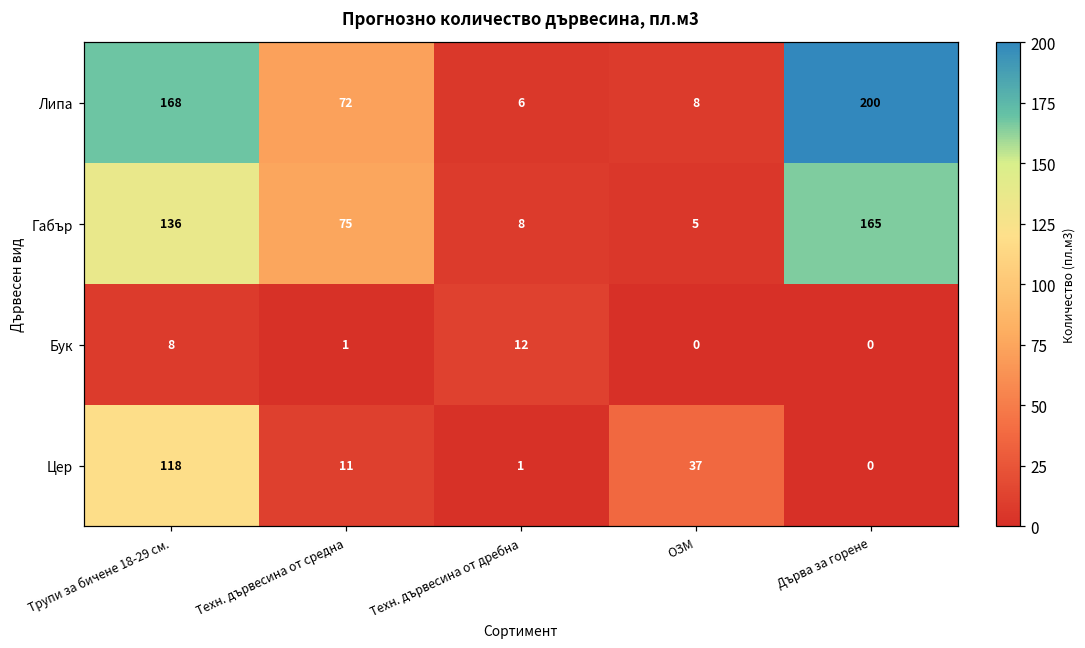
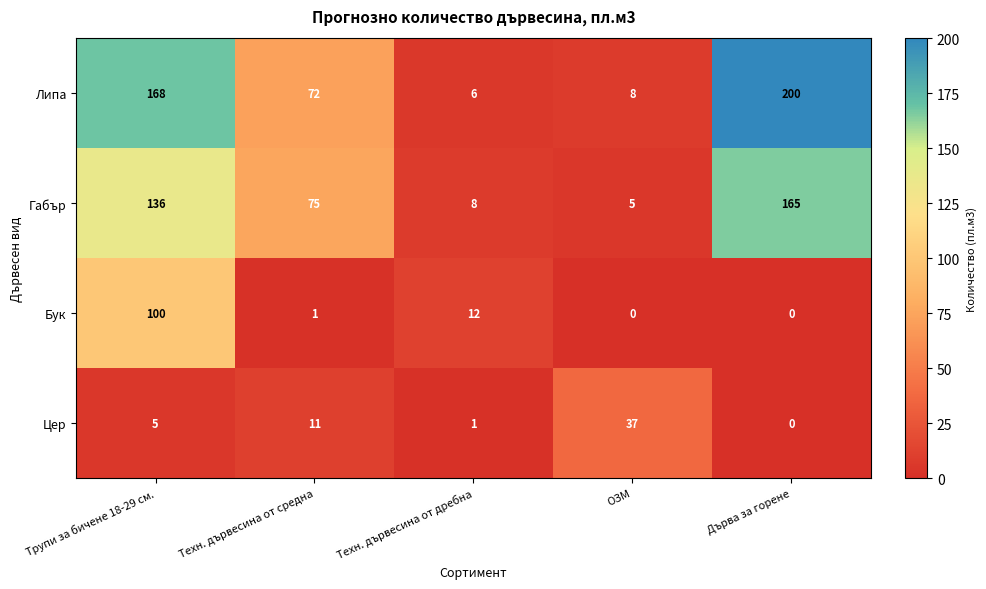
  {
    "Липа": {
      "Трупи за бичене 18-29 см.": 168,
      "Техн. дървесина от средна": 72,
      "Техн. дървесина от дребна": 6,
      "ОЗМ": 8,
      "Дърва за горене": 200
    },
    "Габър": {
      "Трупи за бичене 18-29 см.": 136,
      "Техн. дървесина от средна": 75,
      "Техн. дървесина от дребна": 8,
      "ОЗМ": 5,
      "Дърва за горене": 165
    },
    "Бук": {
-     "Трупи за бичене 18-29 см.": 8,
+     "Трупи за бичене 18-29 см.": 100,
      "Техн. дървесина от средна": 1,
      "Техн. дървесина от дребна": 12,
      "ОЗМ": 0,
      "Дърва за горене": 0
    },
    "Цер": {
-     "Трупи за бичене 18-29 см.": 118,
+     "Трупи за бичене 18-29 см.": 5,
      "Техн. дървесина от средна": 11,
      "Техн. дървесина от дребна": 1,
      "ОЗМ": 37,
      "Дърва за горене": 0
    }
  }
